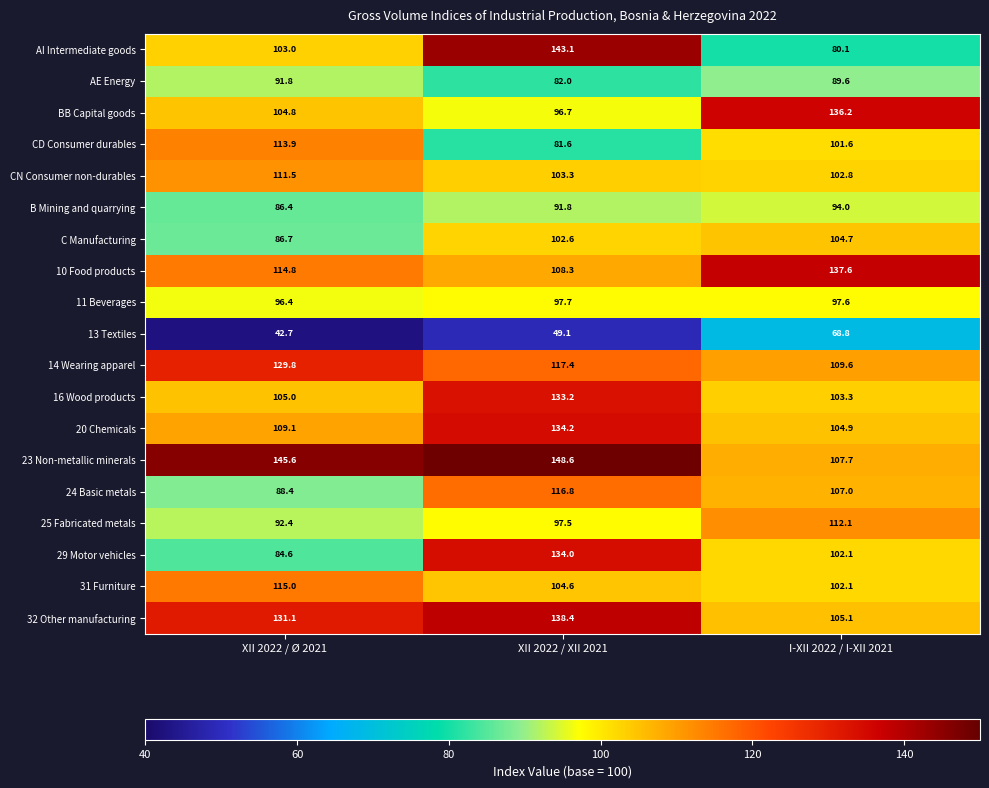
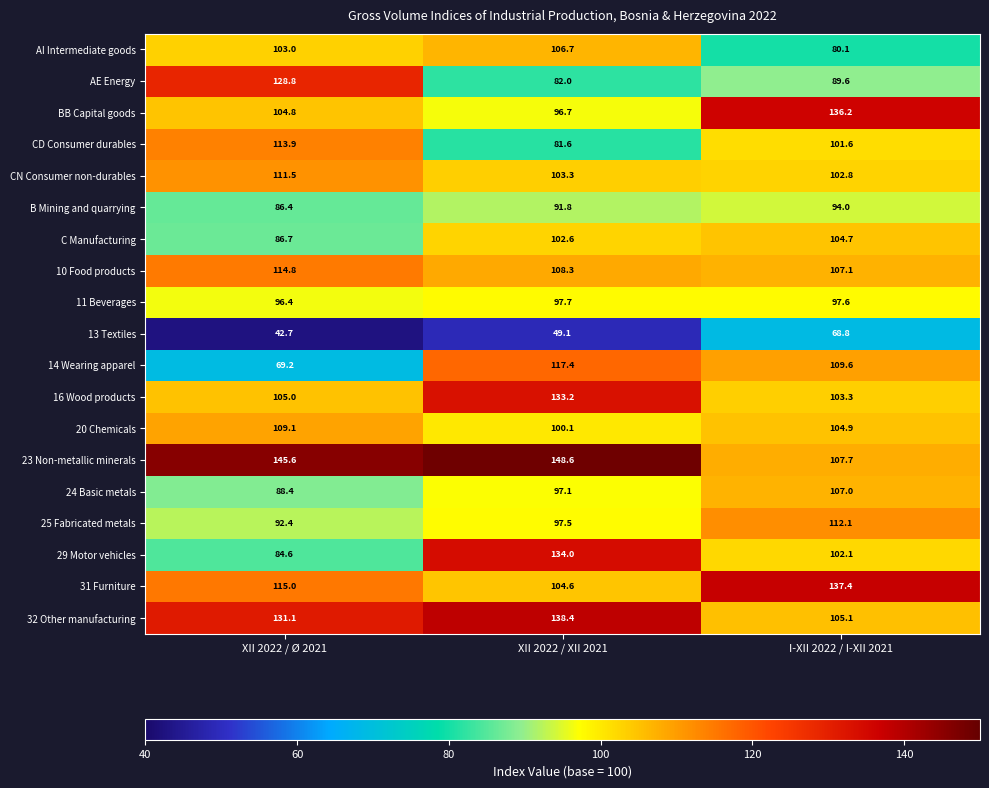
  {
    "AI Intermediate goods": {
      "XII 2022 / Ø 2021": 103.0,
-     "XII 2022 / XII 2021": 143.1,
+     "XII 2022 / XII 2021": 106.7,
      "I-XII 2022 / I-XII 2021": 80.1
    },
    "AE Energy": {
-     "XII 2022 / Ø 2021": 91.8,
+     "XII 2022 / Ø 2021": 128.8,
      "XII 2022 / XII 2021": 82.0,
      "I-XII 2022 / I-XII 2021": 89.6
    },
    "BB Capital goods": {
      "XII 2022 / Ø 2021": 104.8,
      "XII 2022 / XII 2021": 96.7,
      "I-XII 2022 / I-XII 2021": 136.2
    },
    "CD Consumer durables": {
      "XII 2022 / Ø 2021": 113.9,
      "XII 2022 / XII 2021": 81.6,
      "I-XII 2022 / I-XII 2021": 101.6
    },
    "CN Consumer non-durables": {
      "XII 2022 / Ø 2021": 111.5,
      "XII 2022 / XII 2021": 103.3,
      "I-XII 2022 / I-XII 2021": 102.8
    },
    "B Mining and quarrying": {
      "XII 2022 / Ø 2021": 86.4,
      "XII 2022 / XII 2021": 91.8,
      "I-XII 2022 / I-XII 2021": 94.0
    },
    "C Manufacturing": {
      "XII 2022 / Ø 2021": 86.7,
      "XII 2022 / XII 2021": 102.6,
      "I-XII 2022 / I-XII 2021": 104.7
    },
    "10 Food products": {
      "XII 2022 / Ø 2021": 114.8,
      "XII 2022 / XII 2021": 108.3,
-     "I-XII 2022 / I-XII 2021": 137.6
+     "I-XII 2022 / I-XII 2021": 107.1
    },
    "11 Beverages": {
      "XII 2022 / Ø 2021": 96.4,
      "XII 2022 / XII 2021": 97.7,
      "I-XII 2022 / I-XII 2021": 97.6
    },
    "13 Textiles": {
      "XII 2022 / Ø 2021": 42.7,
      "XII 2022 / XII 2021": 49.1,
      "I-XII 2022 / I-XII 2021": 68.8
    },
    "14 Wearing apparel": {
-     "XII 2022 / Ø 2021": 129.8,
+     "XII 2022 / Ø 2021": 69.2,
      "XII 2022 / XII 2021": 117.4,
      "I-XII 2022 / I-XII 2021": 109.6
    },
    "16 Wood products": {
      "XII 2022 / Ø 2021": 105.0,
      "XII 2022 / XII 2021": 133.2,
      "I-XII 2022 / I-XII 2021": 103.3
    },
    "20 Chemicals": {
      "XII 2022 / Ø 2021": 109.1,
-     "XII 2022 / XII 2021": 134.2,
+     "XII 2022 / XII 2021": 100.1,
      "I-XII 2022 / I-XII 2021": 104.9
    },
    "23 Non-metallic minerals": {
      "XII 2022 / Ø 2021": 145.6,
      "XII 2022 / XII 2021": 148.6,
      "I-XII 2022 / I-XII 2021": 107.7
    },
    "24 Basic metals": {
      "XII 2022 / Ø 2021": 88.4,
-     "XII 2022 / XII 2021": 116.8,
+     "XII 2022 / XII 2021": 97.1,
      "I-XII 2022 / I-XII 2021": 107.0
    },
    "25 Fabricated metals": {
      "XII 2022 / Ø 2021": 92.4,
      "XII 2022 / XII 2021": 97.5,
      "I-XII 2022 / I-XII 2021": 112.1
    },
    "29 Motor vehicles": {
      "XII 2022 / Ø 2021": 84.6,
      "XII 2022 / XII 2021": 134.0,
      "I-XII 2022 / I-XII 2021": 102.1
    },
    "31 Furniture": {
      "XII 2022 / Ø 2021": 115.0,
      "XII 2022 / XII 2021": 104.6,
-     "I-XII 2022 / I-XII 2021": 102.1
+     "I-XII 2022 / I-XII 2021": 137.4
    },
    "32 Other manufacturing": {
      "XII 2022 / Ø 2021": 131.1,
      "XII 2022 / XII 2021": 138.4,
      "I-XII 2022 / I-XII 2021": 105.1
    }
  }
